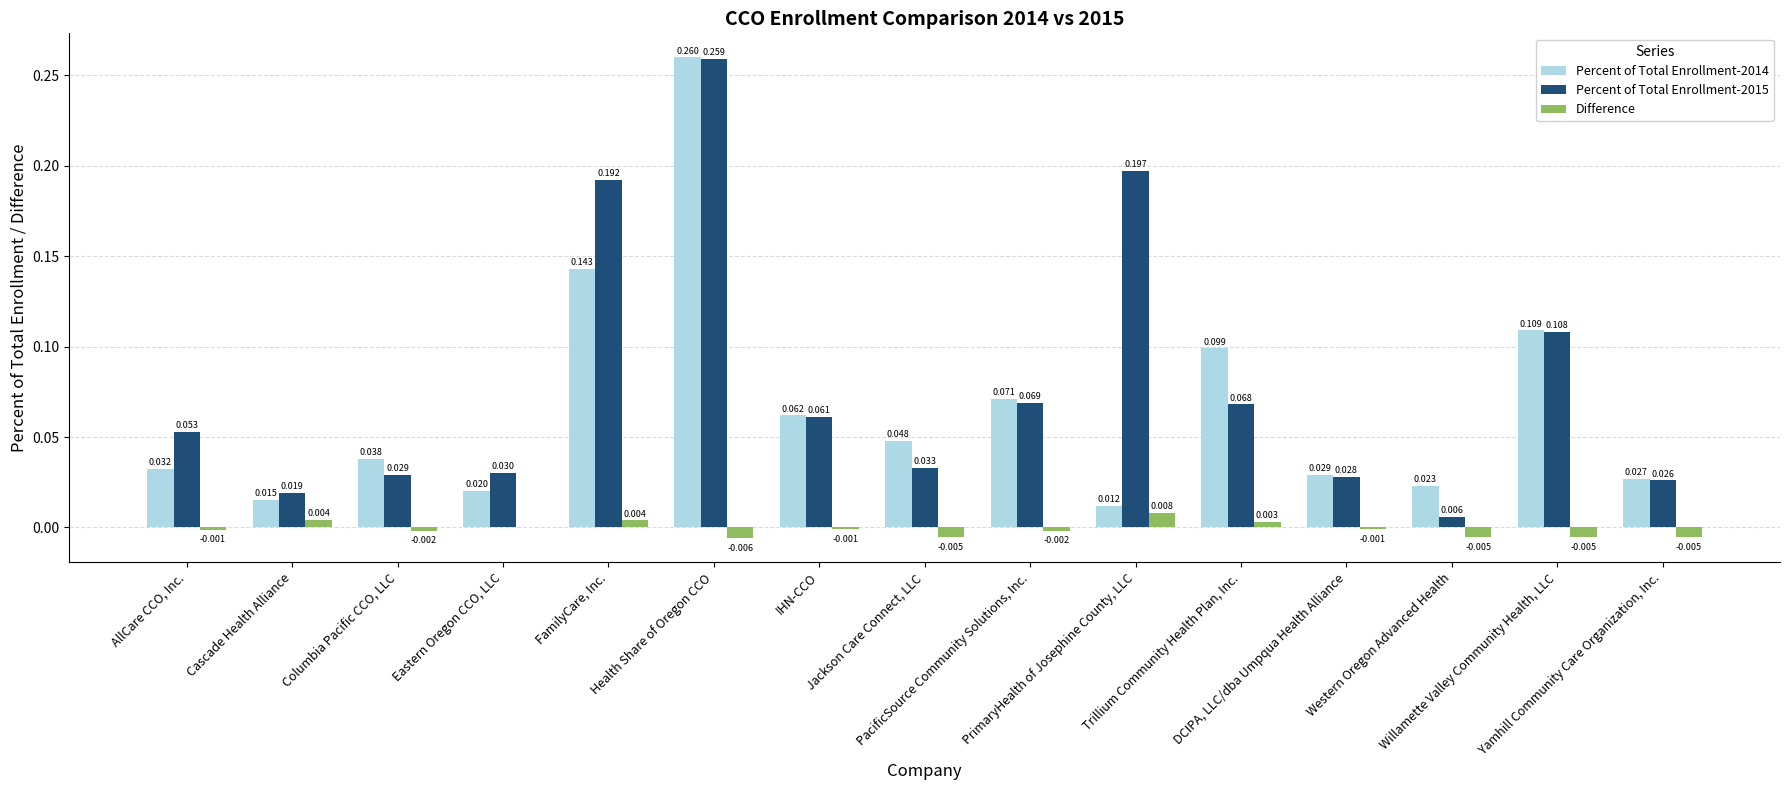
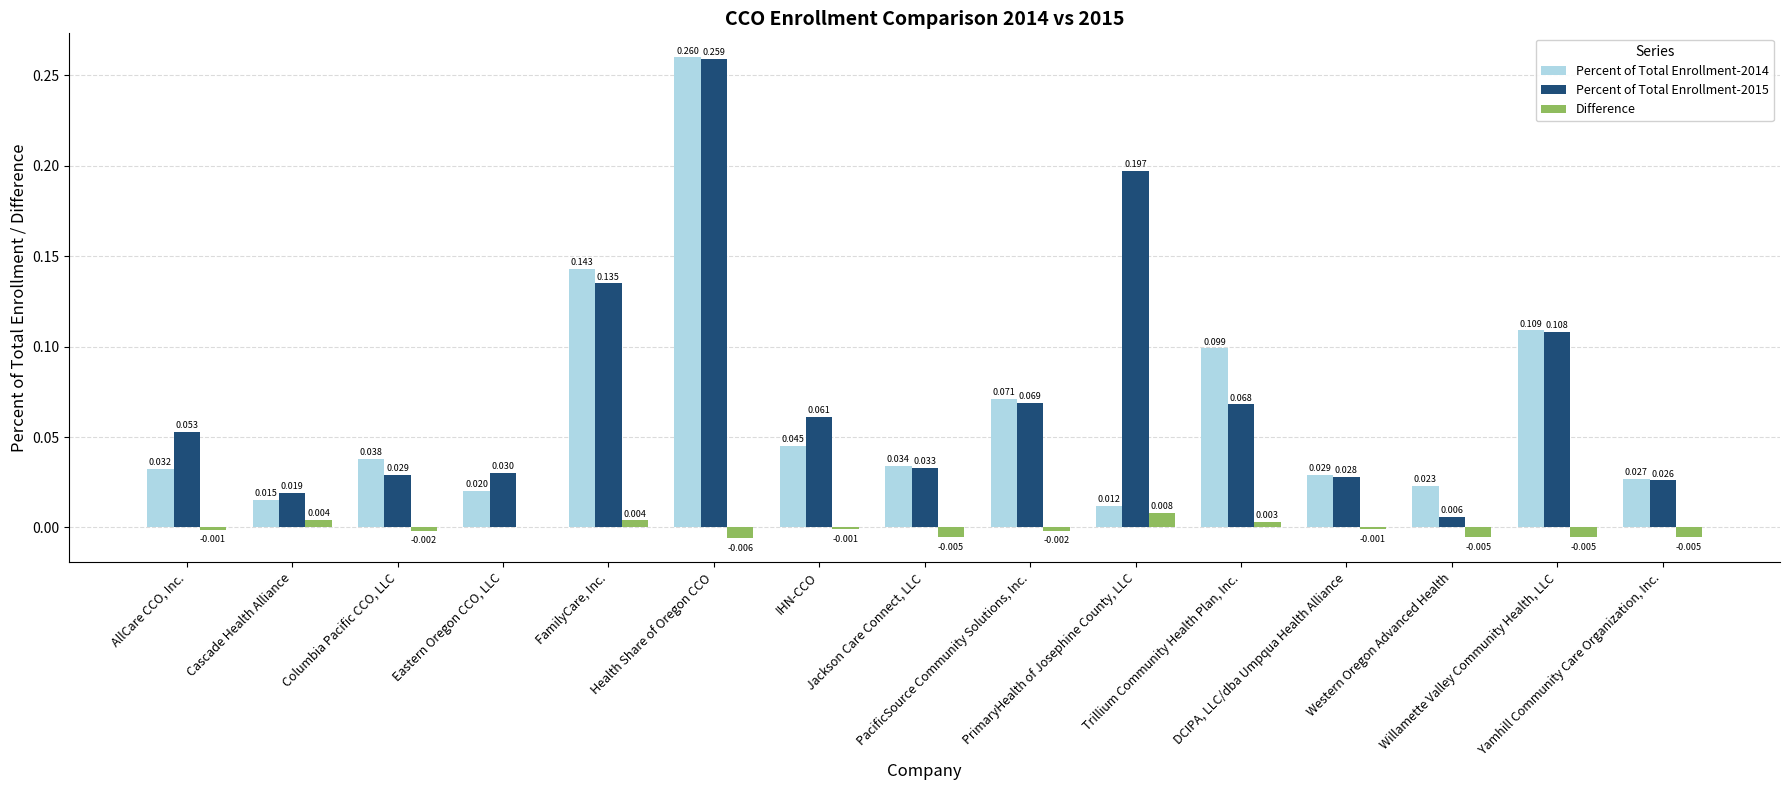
  {
    "Percent of Total Enrollment-2014": {
      "AllCare CCO, Inc.": 0.032,
      "Cascade Health Alliance": 0.015,
      "Columbia Pacific CCO, LLC": 0.038,
      "Eastern Oregon CCO, LLC": 0.020,
      "FamilyCare, Inc.": 0.143,
      "Health Share of Oregon CCO": 0.260,
-     "IHN-CCO": 0.062,
-     "Jackson Care Connect, LLC": 0.048,
+     "IHN-CCO": 0.045,
+     "Jackson Care Connect, LLC": 0.034,
      "PacificSource Community Solutions, Inc.": 0.071,
      "PrimaryHealth of Josephine County, LLC": 0.012,
      "Trillium Community Health Plan, Inc.": 0.099,
      "DCIPA, LLC/dba Umpqua Health Alliance": 0.029,
      "Western Oregon Advanced Health": 0.023,
      "Willamette Valley Community Health, LLC": 0.109,
      "Yamhill Community Care Organization, Inc.": 0.027
    },
    "Percent of Total Enrollment-2015": {
      "AllCare CCO, Inc.": 0.053,
      "Cascade Health Alliance": 0.019,
      "Columbia Pacific CCO, LLC": 0.029,
      "Eastern Oregon CCO, LLC": 0.030,
-     "FamilyCare, Inc.": 0.192,
+     "FamilyCare, Inc.": 0.135,
      "Health Share of Oregon CCO": 0.259,
      "IHN-CCO": 0.061,
      "Jackson Care Connect, LLC": 0.033,
      "PacificSource Community Solutions, Inc.": 0.069,
      "PrimaryHealth of Josephine County, LLC": 0.197,
      "Trillium Community Health Plan, Inc.": 0.068,
      "DCIPA, LLC/dba Umpqua Health Alliance": 0.028,
      "Western Oregon Advanced Health": 0.006,
      "Willamette Valley Community Health, LLC": 0.108,
      "Yamhill Community Care Organization, Inc.": 0.026
    },
    "Difference": {
      "AllCare CCO, Inc.": -0.001,
      "Cascade Health Alliance": 0.004,
      "Columbia Pacific CCO, LLC": -0.002,
      "FamilyCare, Inc.": 0.004,
      "Health Share of Oregon CCO": -0.006,
      "IHN-CCO": -0.001,
      "Jackson Care Connect, LLC": -0.005,
      "PacificSource Community Solutions, Inc.": -0.002,
      "PrimaryHealth of Josephine County, LLC": 0.008,
      "Trillium Community Health Plan, Inc.": 0.003,
      "DCIPA, LLC/dba Umpqua Health Alliance": -0.001,
      "Western Oregon Advanced Health": -0.005,
      "Willamette Valley Community Health, LLC": -0.005,
      "Yamhill Community Care Organization, Inc.": -0.005
    }
  }
